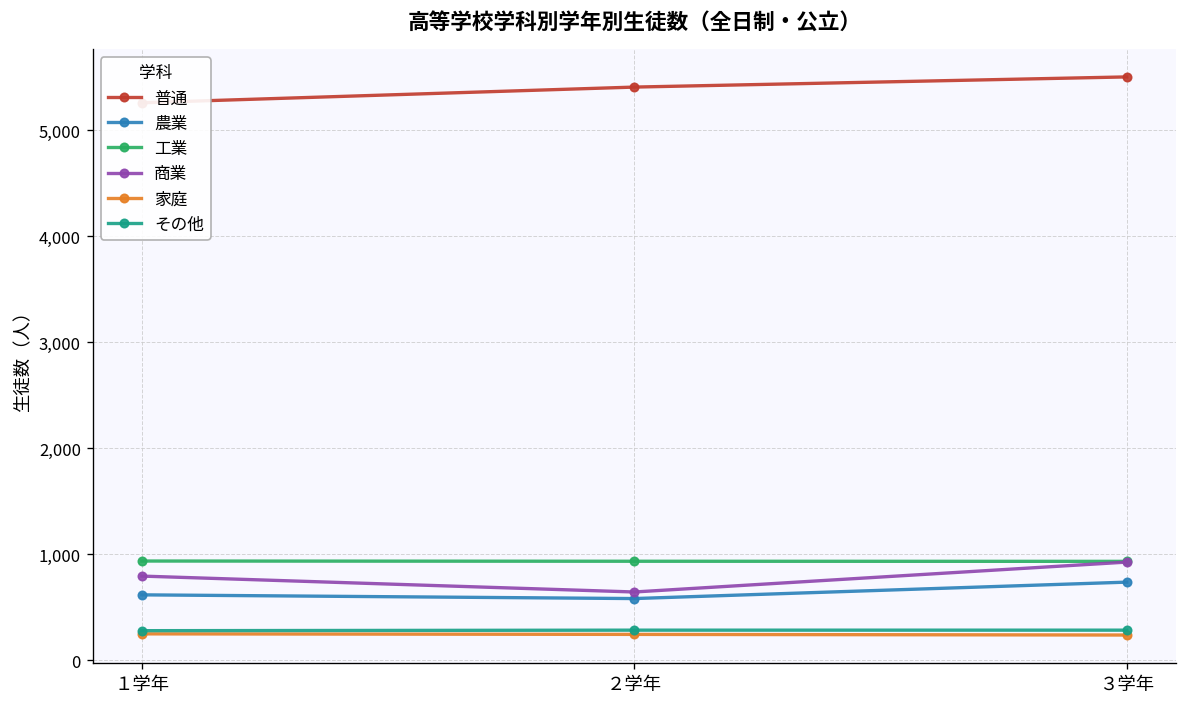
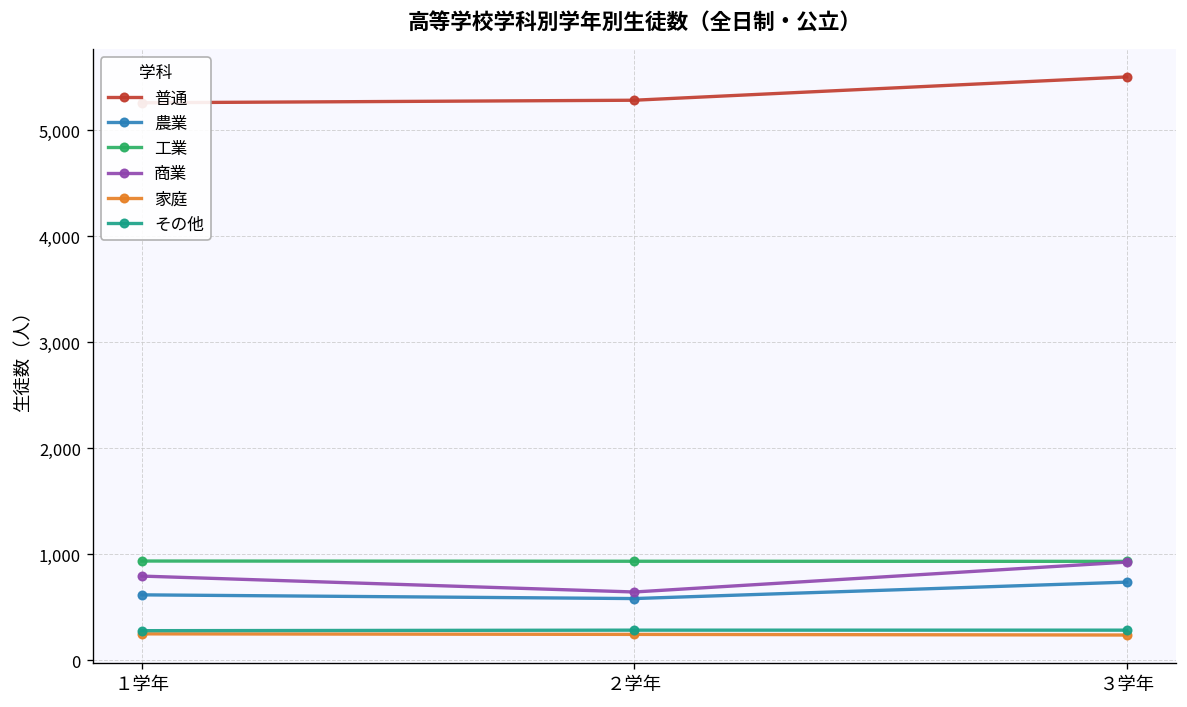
  {
    "普通": {
-     "２学年": "5,400",
+     "２学年": "5,300",
      "３学年": "5,500"
    },
    "農業": {
      "１学年": "600",
      "２学年": "600",
      "３学年": "700"
    },
    "商業": {
      "１学年": "800",
      "２学年": "600"
    },
    "家庭": {
      "１学年": "300",
      "２学年": "200",
      "３学年": "200"
    }
  }
